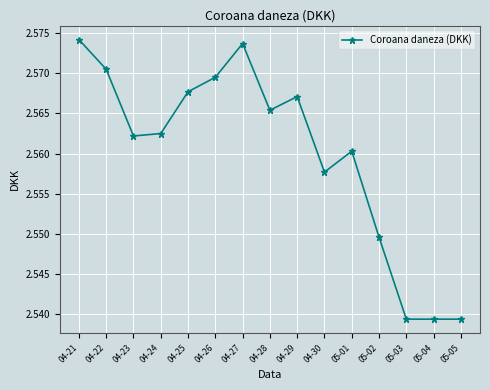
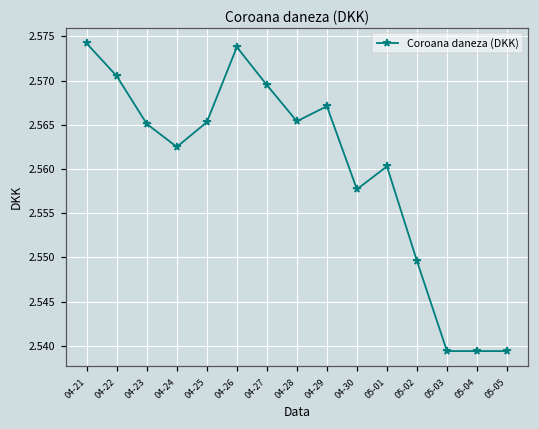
  {
    "04-21": 2.574,
    "04-22": 2.571,
-   "04-23": 2.562,
+   "04-23": 2.565,
    "04-24": 2.563,
-   "04-25": 2.568,
-   "04-26": 2.570,
-   "04-27": 2.574,
+   "04-25": 2.565,
+   "04-26": 2.574,
+   "04-27": 2.570,
    "04-28": 2.565,
    "04-29": 2.567,
    "04-30": 2.558,
    "05-01": 2.560,
    "05-02": 2.550,
    "05-03": 2.539,
    "05-04": 2.539,
    "05-05": 2.539
  }
